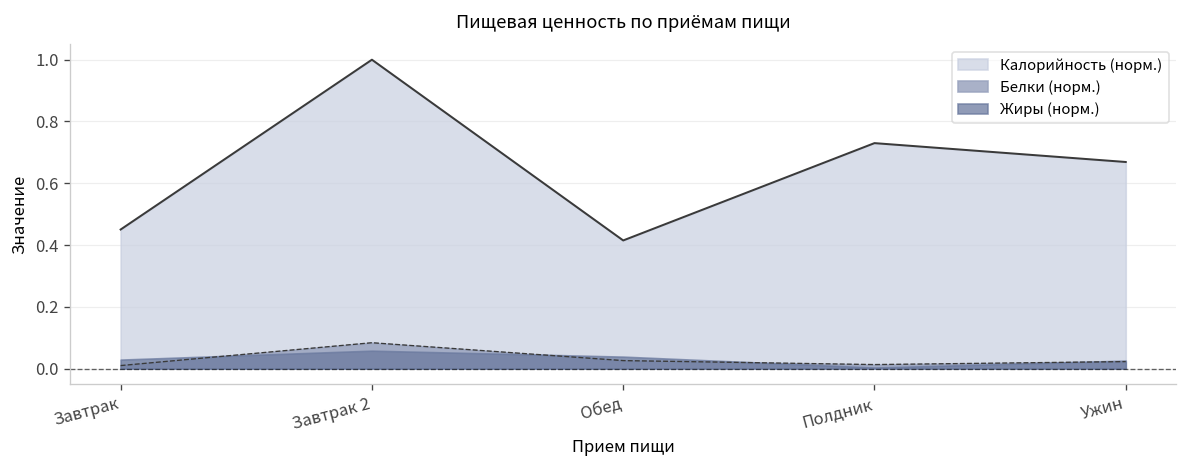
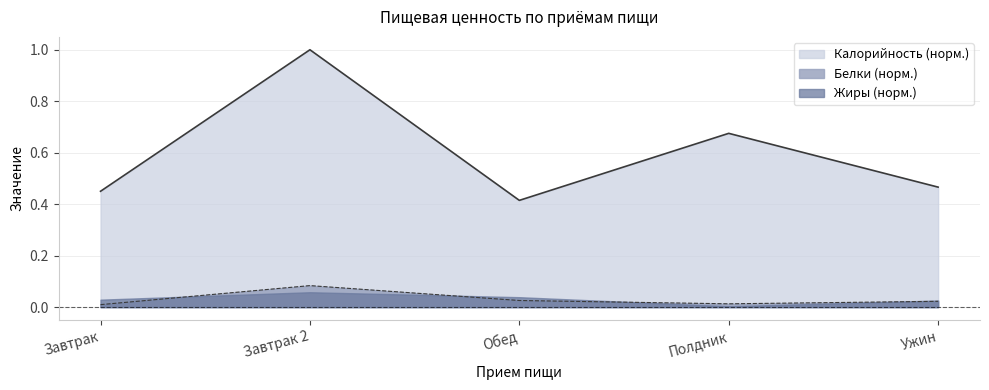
  {
    "Калорийность (норм.)": {
      "Завтрак": 0.45,
      "Завтрак 2": 1.00,
      "Обед": 0.41,
-     "Полдник": 0.73,
-     "Ужин": 0.67
+     "Полдник": 0.68,
+     "Ужин": 0.47
    }
  }
